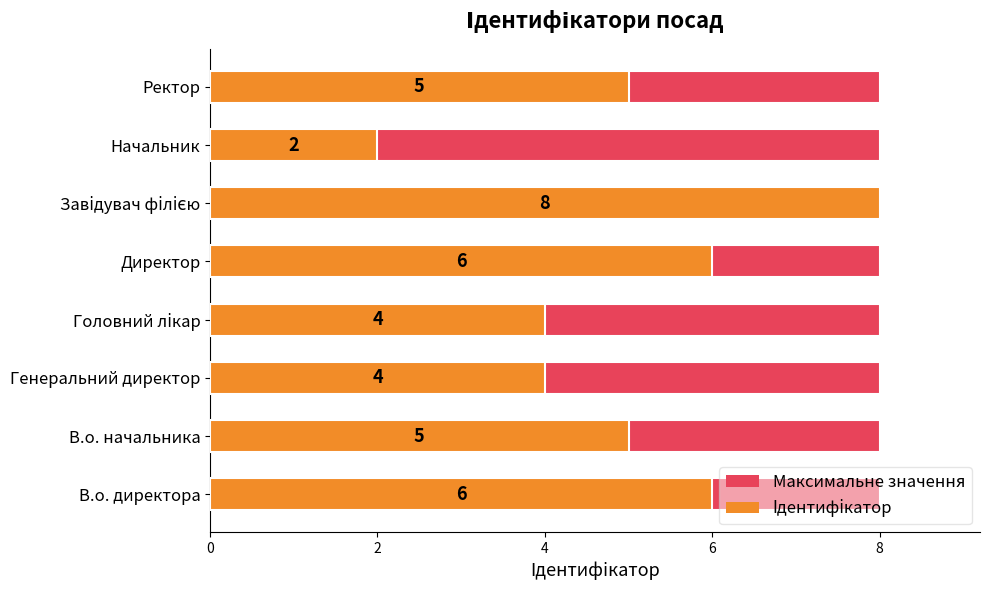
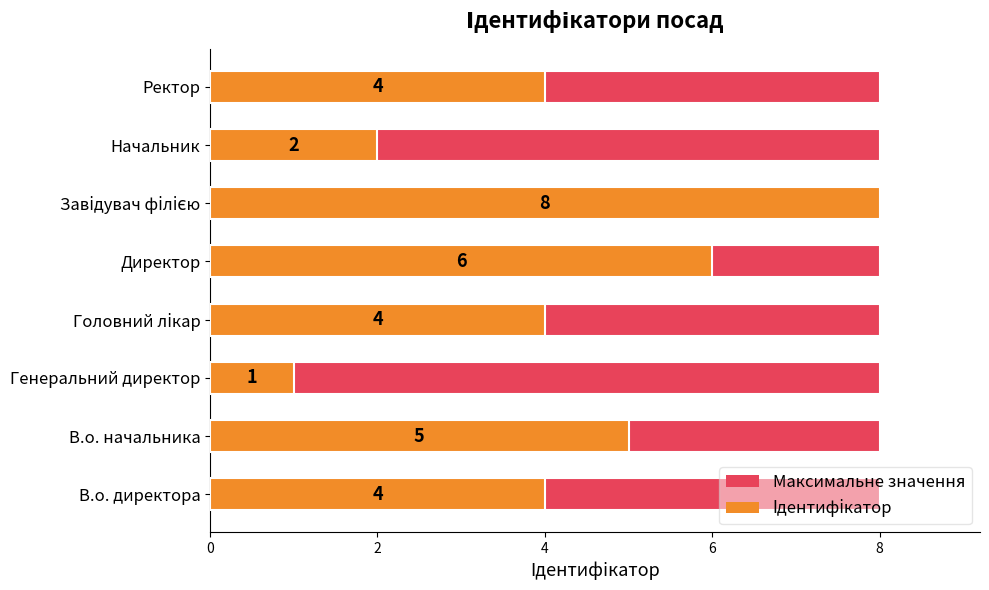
  {
    "Максимальне значення": {
      "Завідувач філією": 8
    },
    "Ідентифікатор": {
-     "Ректор": 5,
+     "Ректор": 4,
      "Завідувач філією": 8,
-     "Генеральний директор": 4,
-     "В.о. директора": 6
+     "Генеральний директор": 1,
+     "В.о. директора": 4
    }
  }
